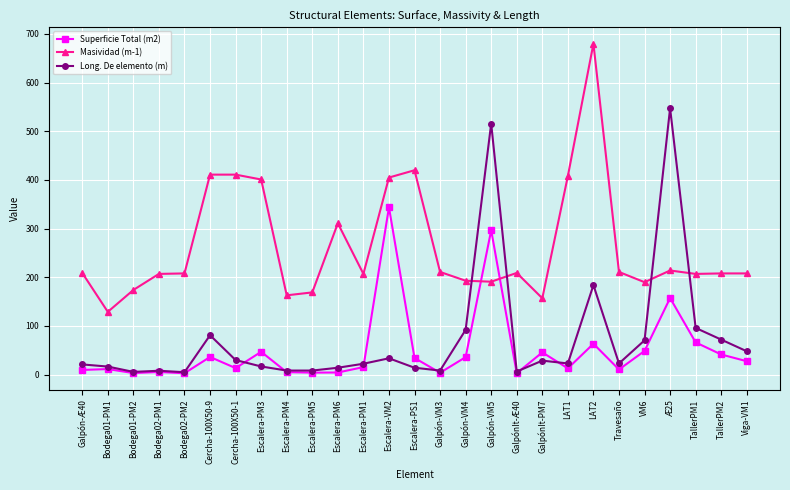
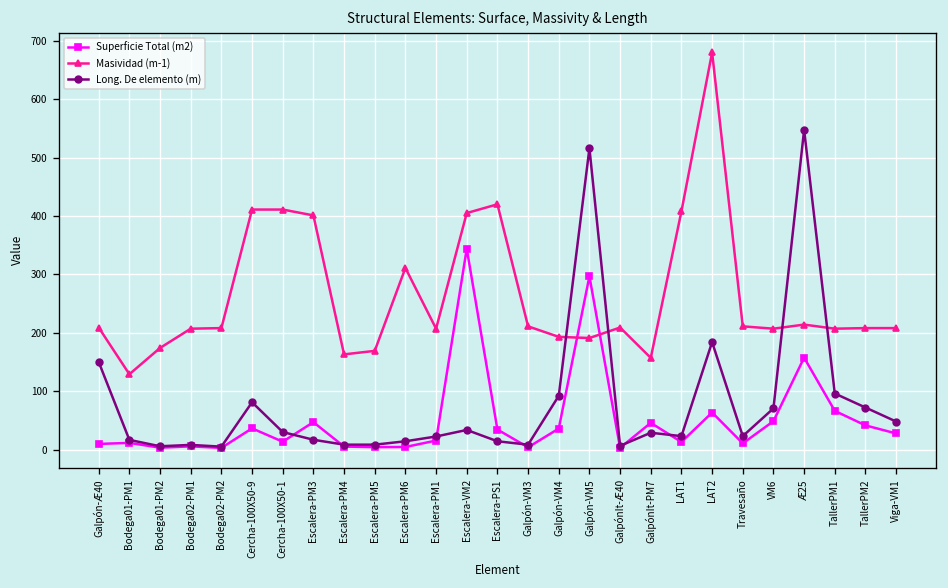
  {
    "Superficie Total (m2)": {
      "Galpón-Æ40": 10,
      "Cercha-100X50-9": 40,
      "Cercha-100X50-1": 10,
      "Escalera-PM3": 50,
      "Escalera-PM6": 0,
      "Escalera-PM1": 20,
      "Escalera-VM2": 340,
      "Escalera-PS1": 30,
      "Galpón-VM4": 40,
      "Galpón-VM5": 300,
      "GalpónIt-PM7": 50,
      "LAT1": 10,
      "LAT2": 60,
      "Travesaño": 10,
      "VM6": 50,
      "Æ25": 160,
      "TallerPM1": 70,
      "TallerPM2": 40,
      "Viga-VM1": 30
    },
    "Masividad (m-1)": {
      "Galpón-Æ40": 210,
      "Bodega01-PM1": 130,
      "Bodega01-PM2": 170,
      "Bodega02-PM1": 210,
      "Bodega02-PM2": 210,
      "Cercha-100X50-9": 410,
      "Cercha-100X50-1": 410,
      "Escalera-PM3": 400,
      "Escalera-PM4": 160,
      "Escalera-PM5": 170,
      "Escalera-PM6": 310,
      "Escalera-PM1": 210,
      "Escalera-VM2": 410,
      "Escalera-PS1": 420,
      "Galpón-VM3": 210,
      "Galpón-VM4": 190,
      "Galpón-VM5": 190,
      "GalpónIt-Æ40": 210,
      "GalpónIt-PM7": 160,
      "LAT1": 410,
      "LAT2": 680,
      "Travesaño": 210,
-     "VM6": 190,
+     "VM6": 210,
      "Æ25": 210,
      "TallerPM1": 210,
      "TallerPM2": 210,
      "Viga-VM1": 210
    },
    "Long. De elemento (m)": {
-     "Galpón-Æ40": 20,
+     "Galpón-Æ40": 150,
      "Cercha-100X50-9": 80,
      "Cercha-100X50-1": 30,
      "Escalera-PM3": 20,
      "Escalera-PM6": 10,
      "Escalera-PM1": 20,
      "Escalera-VM2": 30,
      "Escalera-PS1": 10,
      "Galpón-VM4": 90,
      "Galpón-VM5": 520,
      "GalpónIt-PM7": 30,
      "LAT1": 20,
      "LAT2": 180,
      "Travesaño": 20,
      "VM6": 70,
      "Æ25": 550,
      "TallerPM1": 100,
      "TallerPM2": 70,
      "Viga-VM1": 50
    }
  }
